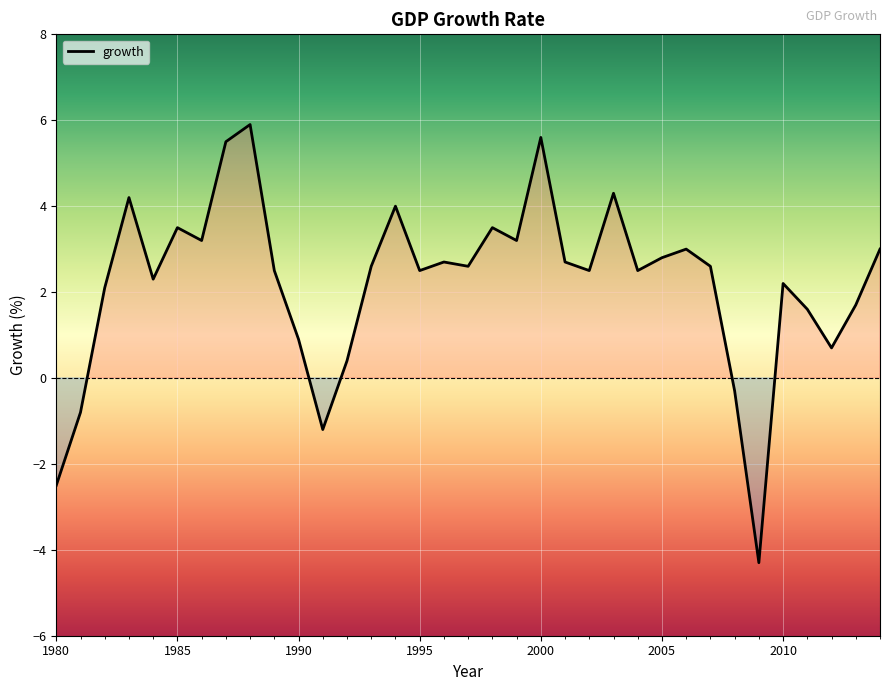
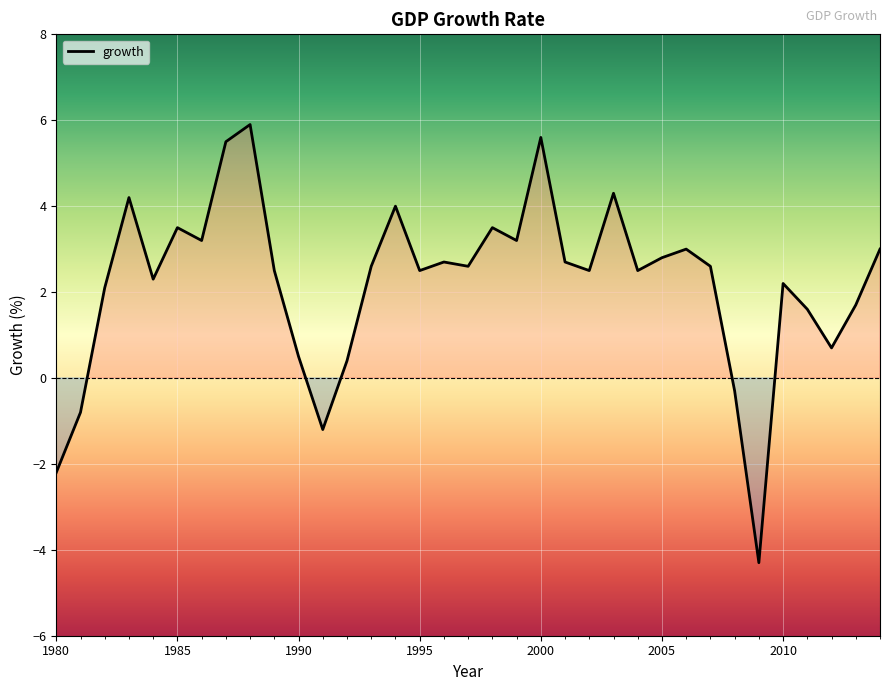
  {
-   "1980": -2.5,
+   "1980": -2.2,
    "1985": 3.5,
-   "1990": 0.9,
+   "1990": 0.5,
    "1995": 2.5,
    "2000": 5.6,
    "2005": 2.8,
    "2010": 2.2
  }
